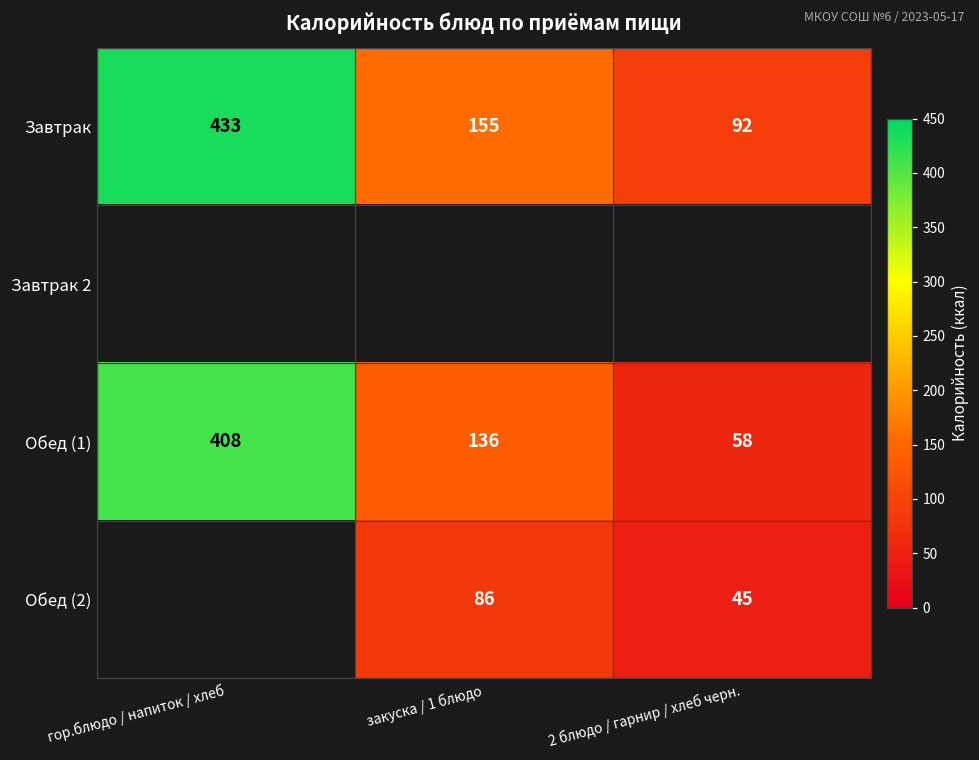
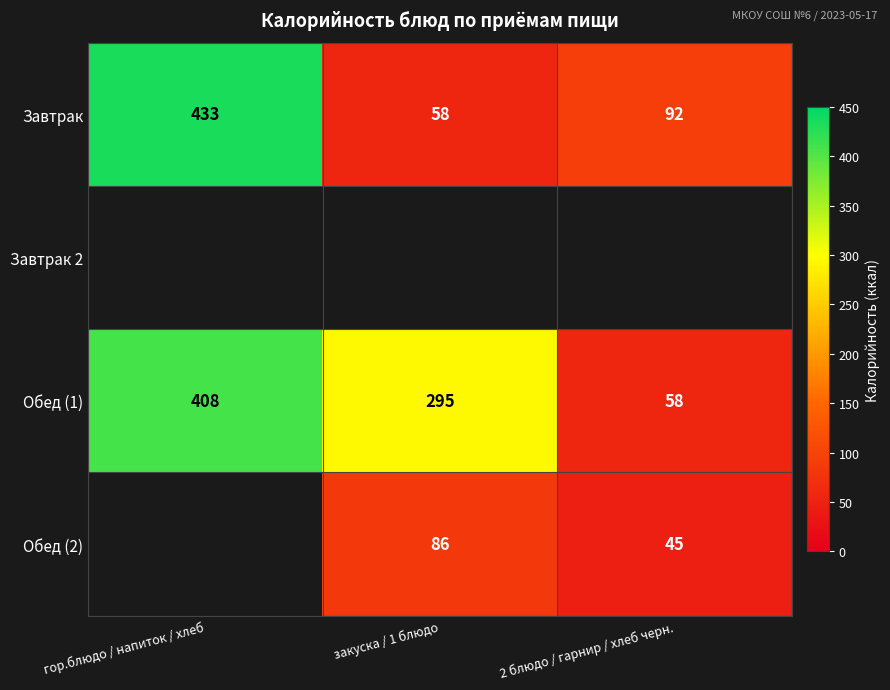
  {
    "Завтрак": {
      "гор.блюдо / напиток / хлеб": 433,
-     "закуска / 1 блюдо": 155,
+     "закуска / 1 блюдо": 58,
      "2 блюдо / гарнир / хлеб черн.": 92
    },
    "Обед (1)": {
      "гор.блюдо / напиток / хлеб": 408,
-     "закуска / 1 блюдо": 136,
+     "закуска / 1 блюдо": 295,
      "2 блюдо / гарнир / хлеб черн.": 58
    },
    "Обед (2)": {
      "закуска / 1 блюдо": 86,
      "2 блюдо / гарнир / хлеб черн.": 45
    }
  }
